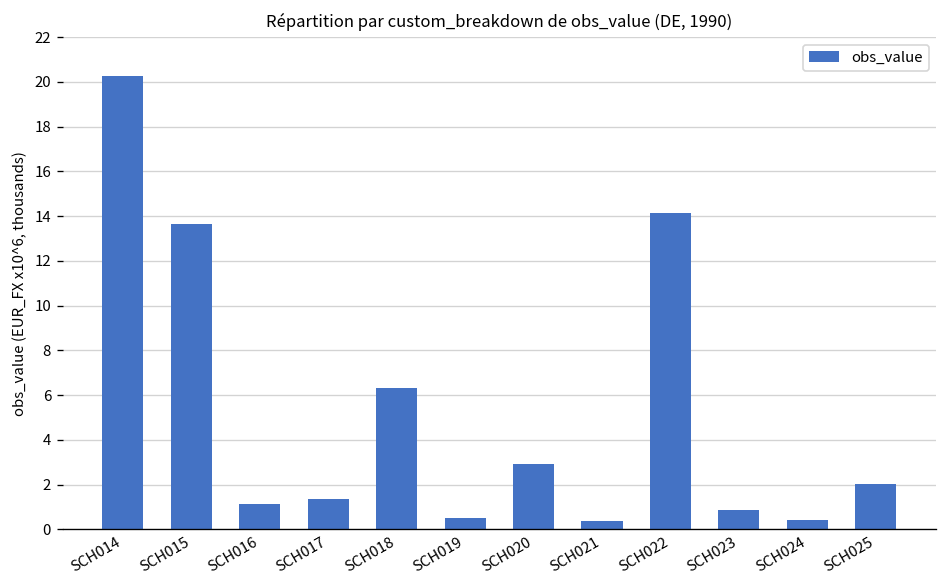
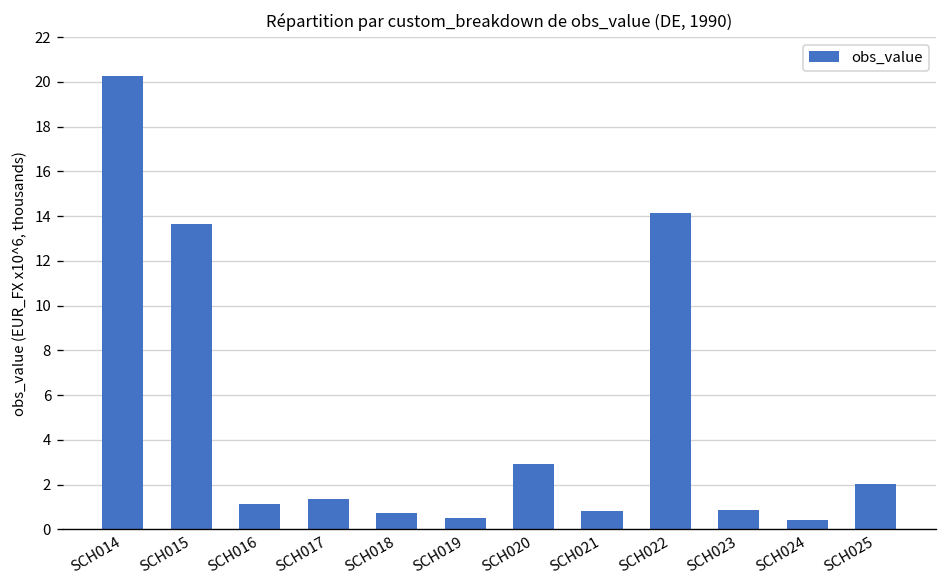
  {
    "SCH014": 20.3,
    "SCH015": 13.6,
    "SCH016": 1.1,
    "SCH017": 1.3,
-   "SCH018": 6.3,
+   "SCH018": 0.7,
    "SCH019": 0.5,
    "SCH020": 2.9,
-   "SCH021": 0.4,
+   "SCH021": 0.8,
    "SCH022": 14.2,
    "SCH023": 0.9,
    "SCH024": 0.4,
    "SCH025": 2.0
  }
